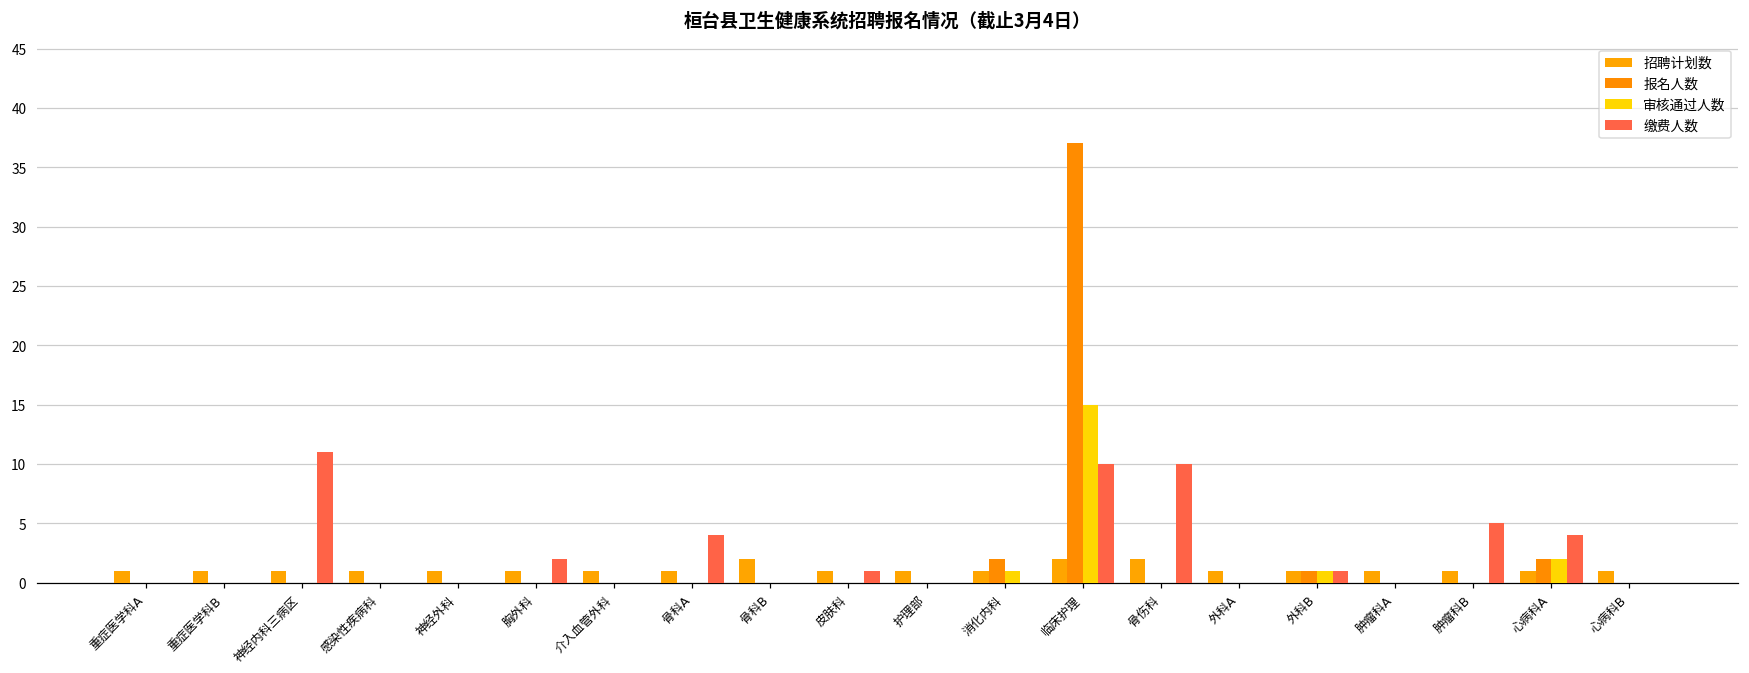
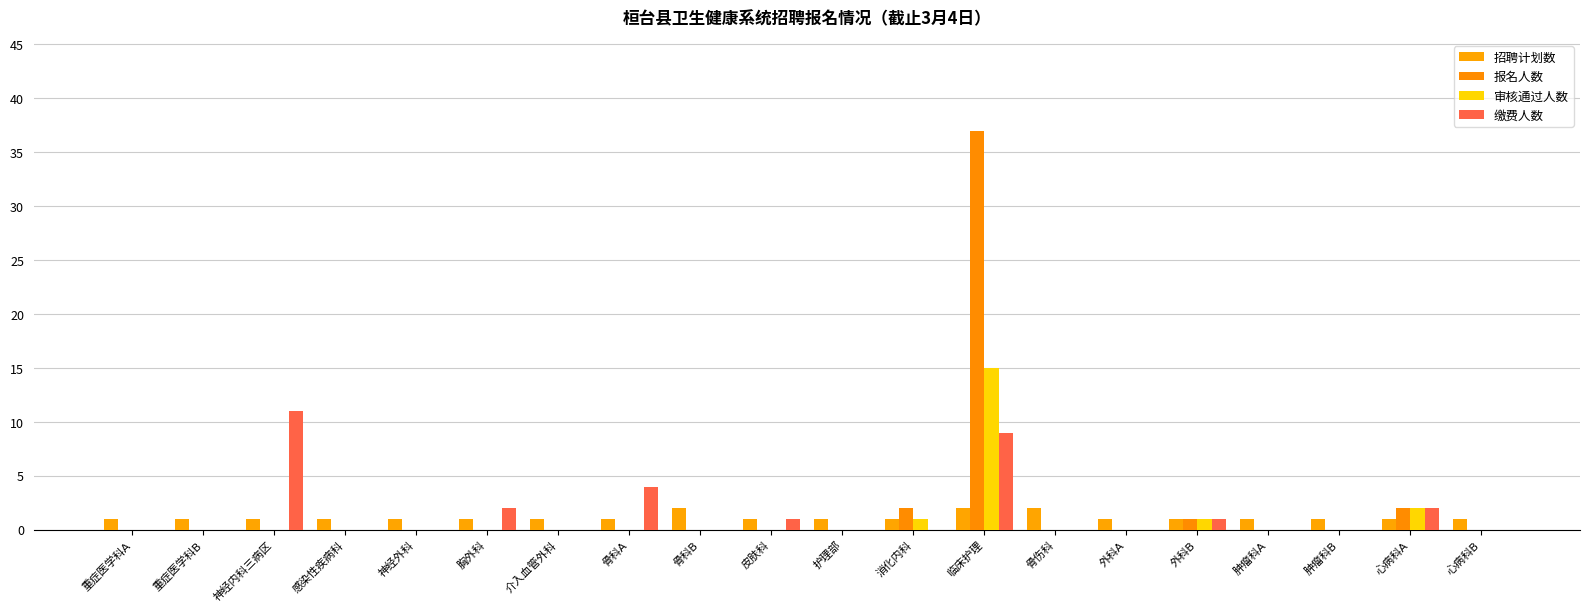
  {
    "缴费人数": {
      "重症医学科A": 0,
      "重症医学科B": 0,
      "神经内科三病区": 11,
      "感染性疾病科": 0,
      "神经外科": 0,
      "胸外科": 2,
      "介入血管外科": 0,
      "骨科A": 4,
      "骨科B": 0,
      "皮肤科": 1,
      "护理部": 0,
      "消化内科": 0,
-     "临床护理": 10,
-     "骨伤科": 10,
+     "临床护理": 9,
+     "骨伤科": 0,
      "外科A": 0,
      "外科B": 1,
      "肿瘤科A": 0,
-     "肿瘤科B": 5,
-     "心病科A": 4,
+     "肿瘤科B": 0,
+     "心病科A": 2,
      "心病科B": 0
    }
  }
